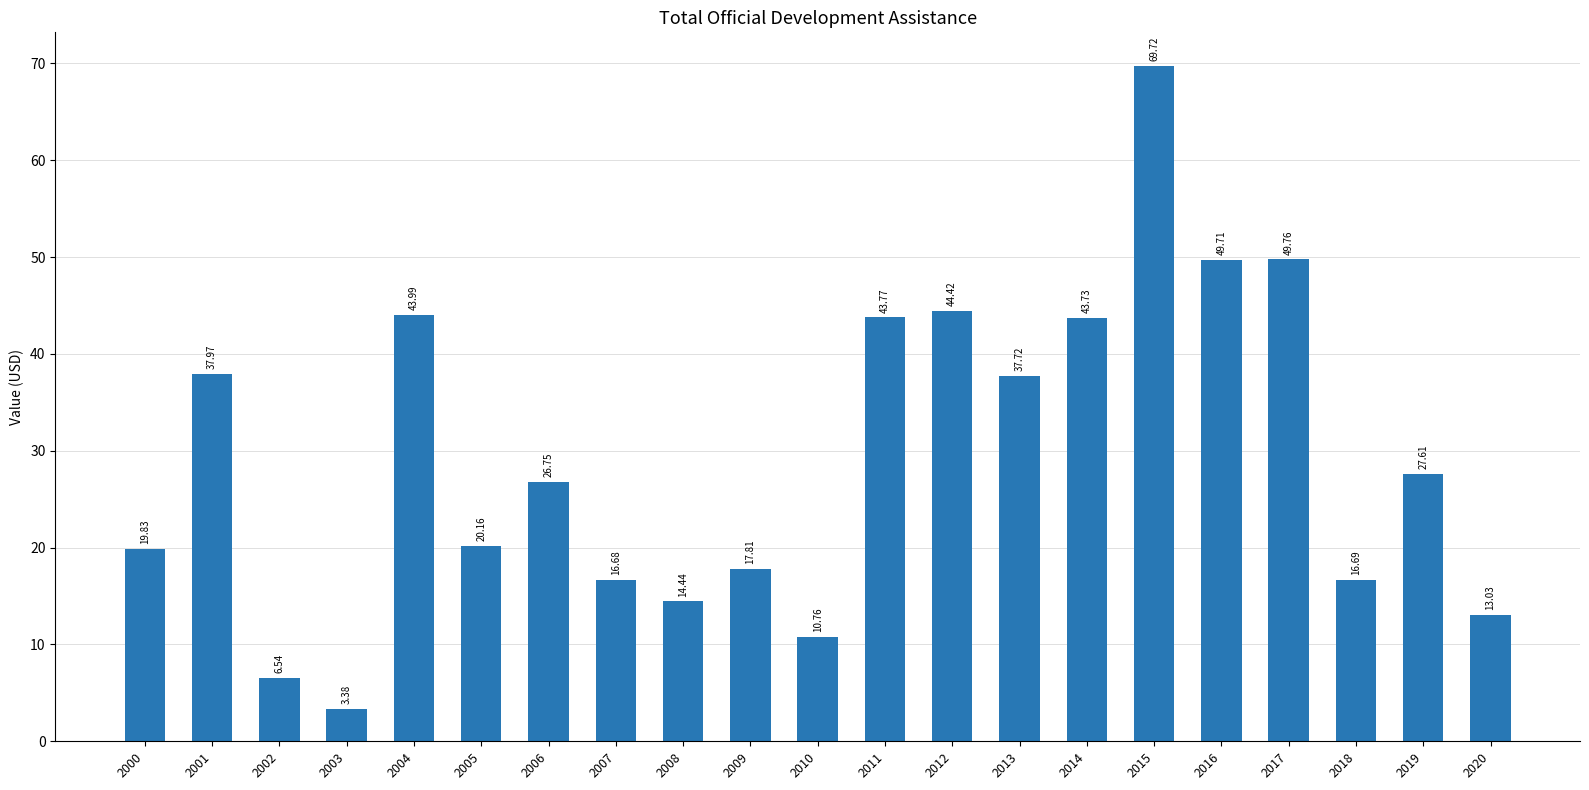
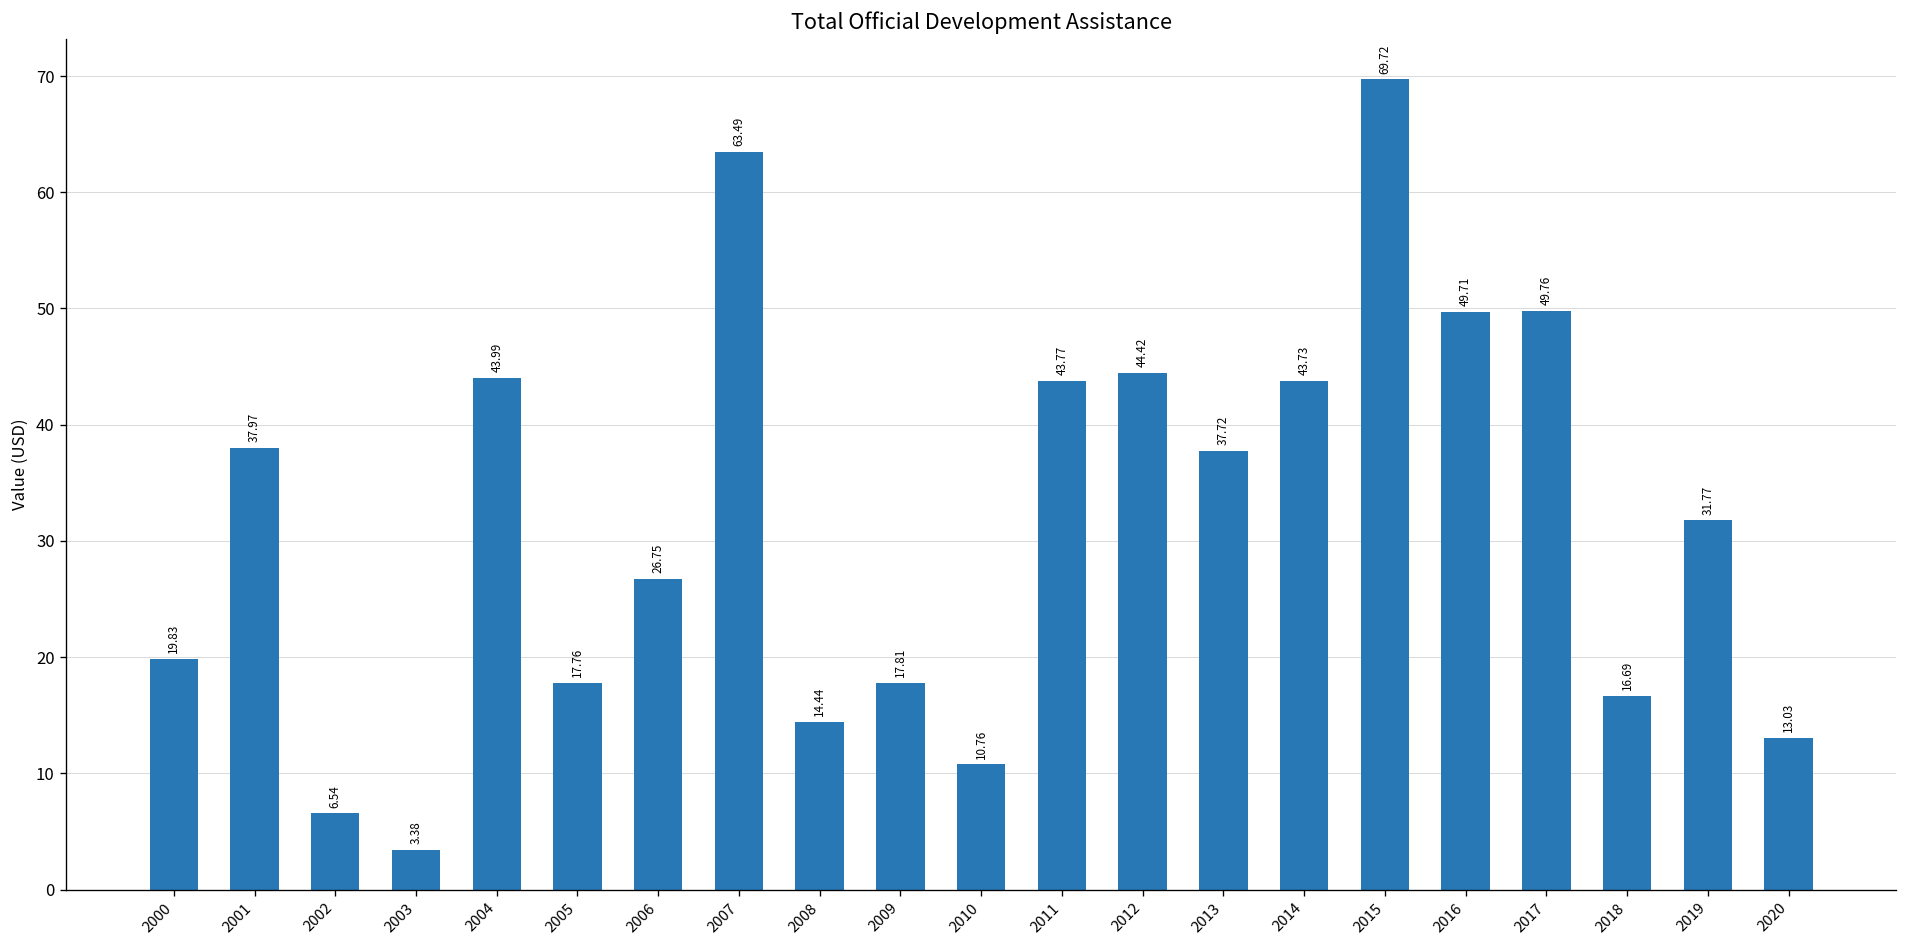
  {
    "2000": 19.83,
    "2001": 37.97,
    "2002": 6.54,
    "2003": 3.38,
    "2004": 43.99,
-   "2005": 20.16,
+   "2005": 17.76,
    "2006": 26.75,
-   "2007": 16.68,
+   "2007": 63.49,
    "2008": 14.44,
    "2009": 17.81,
    "2010": 10.76,
    "2011": 43.77,
    "2012": 44.42,
    "2013": 37.72,
    "2014": 43.73,
    "2015": 69.72,
    "2016": 49.71,
    "2017": 49.76,
    "2018": 16.69,
-   "2019": 27.61,
+   "2019": 31.77,
    "2020": 13.03
  }
